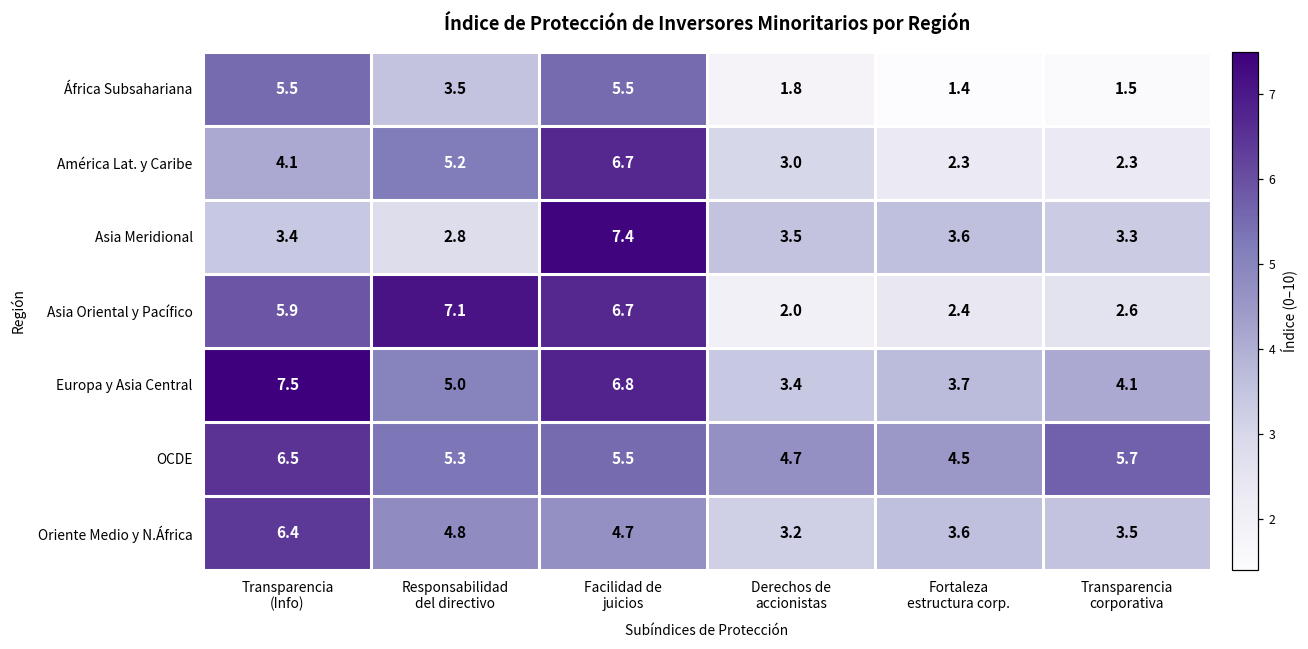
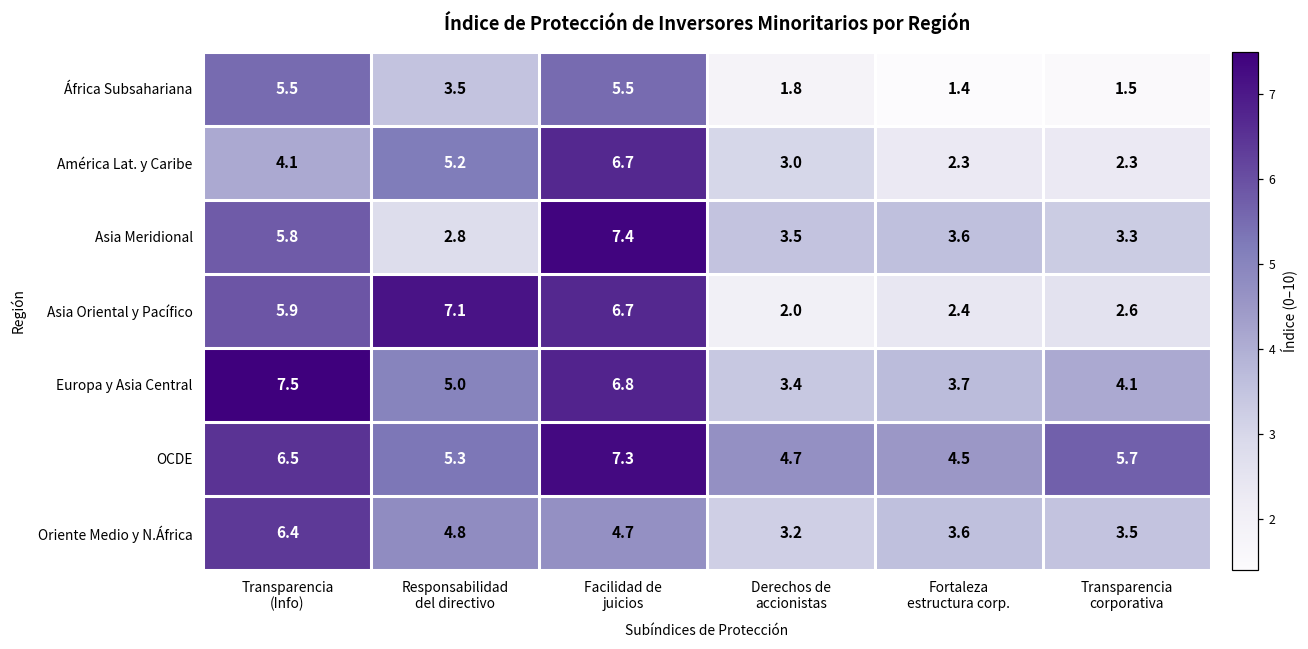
  {
    "África Subsahariana": {
      "Transparencia (Info)": 5.5,
      "Responsabilidad del directivo": 3.5,
      "Facilidad de juicios": 5.5,
      "Derechos de accionistas": 1.8,
      "Fortaleza estructura corp.": 1.4,
      "Transparencia corporativa": 1.5
    },
    "América Lat. y Caribe": {
      "Transparencia (Info)": 4.1,
      "Responsabilidad del directivo": 5.2,
      "Facilidad de juicios": 6.7,
      "Derechos de accionistas": 3.0,
      "Fortaleza estructura corp.": 2.3,
      "Transparencia corporativa": 2.3
    },
    "Asia Meridional": {
-     "Transparencia (Info)": 3.4,
+     "Transparencia (Info)": 5.8,
      "Responsabilidad del directivo": 2.8,
      "Facilidad de juicios": 7.4,
      "Derechos de accionistas": 3.5,
      "Fortaleza estructura corp.": 3.6,
      "Transparencia corporativa": 3.3
    },
    "Asia Oriental y Pacífico": {
      "Transparencia (Info)": 5.9,
      "Responsabilidad del directivo": 7.1,
      "Facilidad de juicios": 6.7,
      "Derechos de accionistas": 2.0,
      "Fortaleza estructura corp.": 2.4,
      "Transparencia corporativa": 2.6
    },
    "Europa y Asia Central": {
      "Transparencia (Info)": 7.5,
      "Responsabilidad del directivo": 5.0,
      "Facilidad de juicios": 6.8,
      "Derechos de accionistas": 3.4,
      "Fortaleza estructura corp.": 3.7,
      "Transparencia corporativa": 4.1
    },
    "OCDE": {
      "Transparencia (Info)": 6.5,
      "Responsabilidad del directivo": 5.3,
-     "Facilidad de juicios": 5.5,
+     "Facilidad de juicios": 7.3,
      "Derechos de accionistas": 4.7,
      "Fortaleza estructura corp.": 4.5,
      "Transparencia corporativa": 5.7
    },
    "Oriente Medio y N.África": {
      "Transparencia (Info)": 6.4,
      "Responsabilidad del directivo": 4.8,
      "Facilidad de juicios": 4.7,
      "Derechos de accionistas": 3.2,
      "Fortaleza estructura corp.": 3.6,
      "Transparencia corporativa": 3.5
    }
  }
